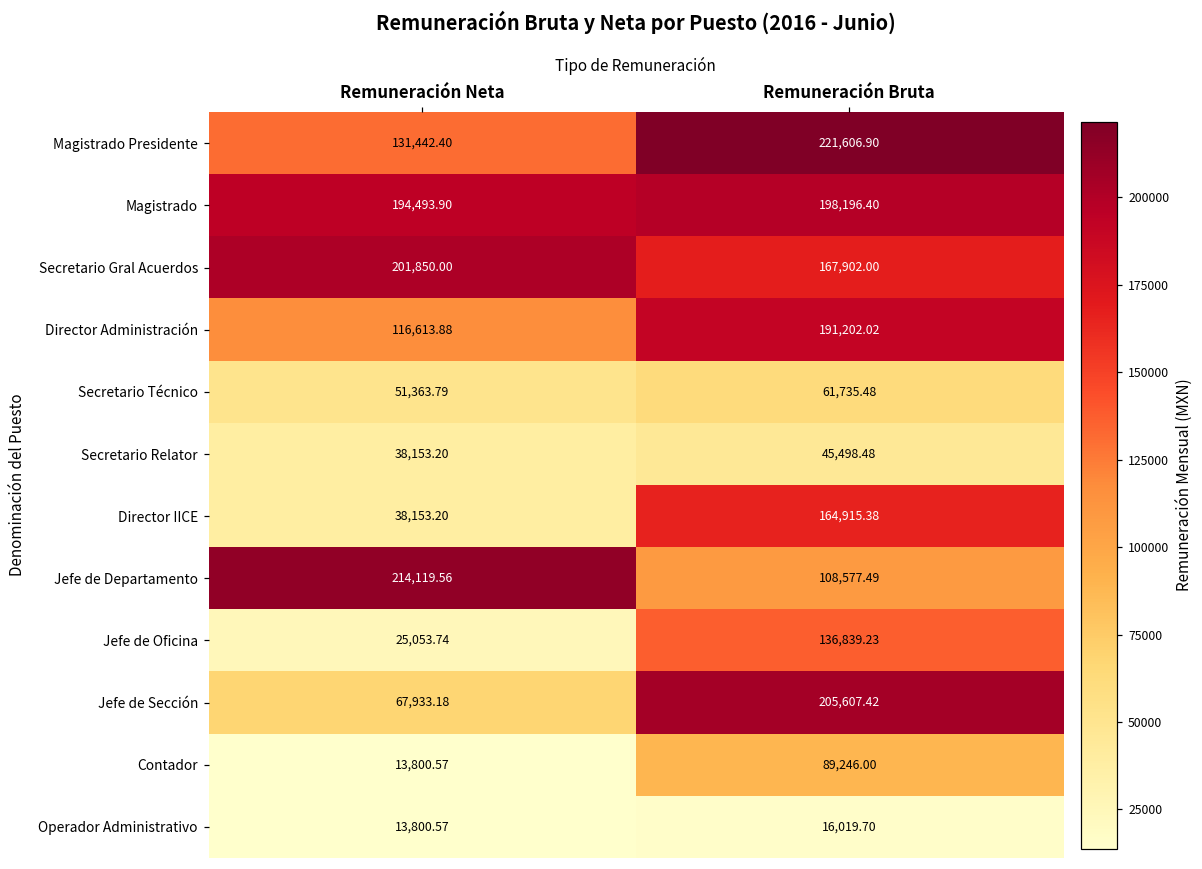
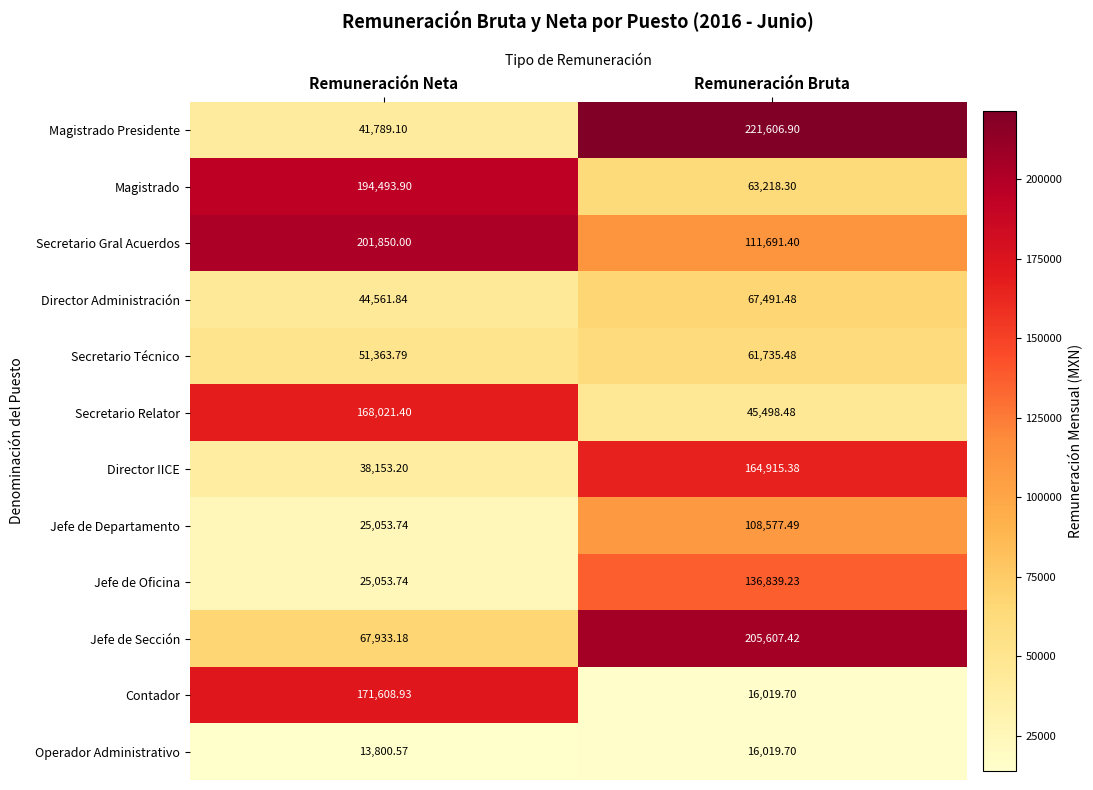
  {
    "Magistrado Presidente": {
-     "Remuneración Neta": "131,442.40",
+     "Remuneración Neta": "41,789.10",
      "Remuneración Bruta": "221,606.90"
    },
    "Magistrado": {
      "Remuneración Neta": "194,493.90",
-     "Remuneración Bruta": "198,196.40"
+     "Remuneración Bruta": "63,218.30"
    },
    "Secretario Gral Acuerdos": {
      "Remuneración Neta": "201,850.00",
-     "Remuneración Bruta": "167,902.00"
+     "Remuneración Bruta": "111,691.40"
    },
    "Director Administración": {
-     "Remuneración Neta": "116,613.88",
-     "Remuneración Bruta": "191,202.02"
+     "Remuneración Neta": "44,561.84",
+     "Remuneración Bruta": "67,491.48"
    },
    "Secretario Técnico": {
      "Remuneración Neta": "51,363.79",
      "Remuneración Bruta": "61,735.48"
    },
    "Secretario Relator": {
-     "Remuneración Neta": "38,153.20",
+     "Remuneración Neta": "168,021.40",
      "Remuneración Bruta": "45,498.48"
    },
    "Director IICE": {
      "Remuneración Neta": "38,153.20",
      "Remuneración Bruta": "164,915.38"
    },
    "Jefe de Departamento": {
-     "Remuneración Neta": "214,119.56",
+     "Remuneración Neta": "25,053.74",
      "Remuneración Bruta": "108,577.49"
    },
    "Jefe de Oficina": {
      "Remuneración Neta": "25,053.74",
      "Remuneración Bruta": "136,839.23"
    },
    "Jefe de Sección": {
      "Remuneración Neta": "67,933.18",
      "Remuneración Bruta": "205,607.42"
    },
    "Contador": {
-     "Remuneración Neta": "13,800.57",
-     "Remuneración Bruta": "89,246.00"
+     "Remuneración Neta": "171,608.93",
+     "Remuneración Bruta": "16,019.70"
    },
    "Operador Administrativo": {
      "Remuneración Neta": "13,800.57",
      "Remuneración Bruta": "16,019.70"
    }
  }
